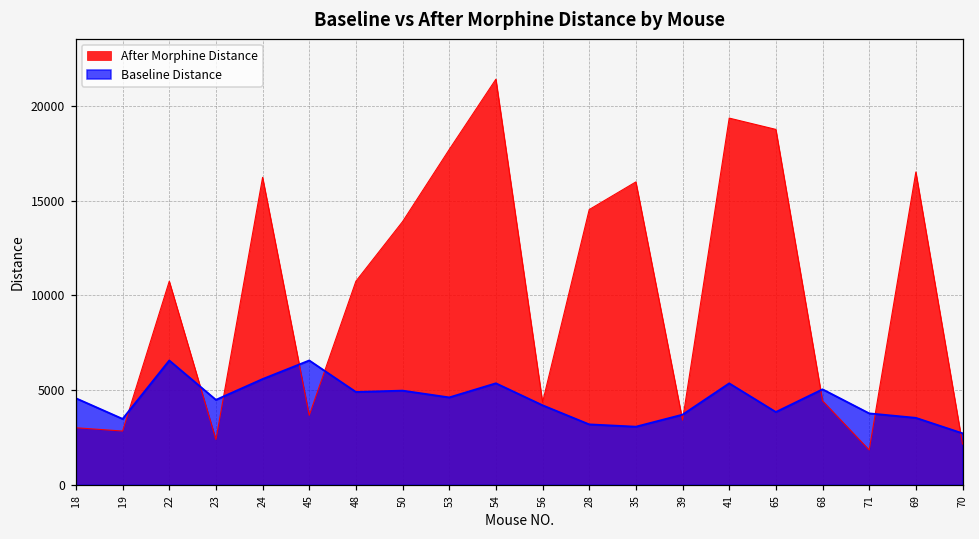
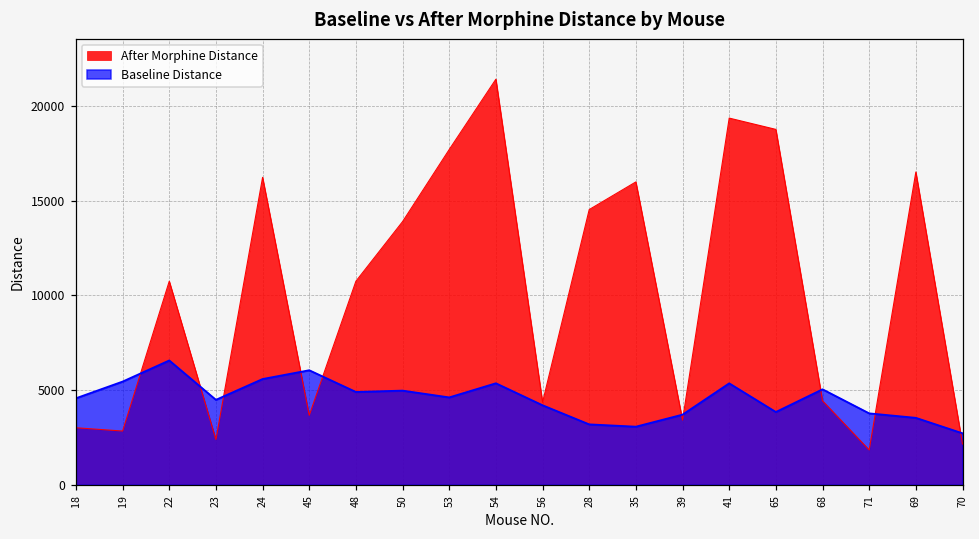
  {
    "After Morphine Distance": {
      "18": 3000,
      "19": 2800,
      "22": 10800,
      "23": 2400,
      "24": 16200,
      "45": 3700,
      "48": 10800,
      "50": 13900,
      "53": 17700,
      "54": 21400,
      "56": 4400,
      "28": 14500,
      "35": 16000,
      "39": 3400,
      "41": 19400,
      "65": 18800,
      "68": 4400,
      "71": 1800,
      "69": 16500,
      "70": 2200
    },
    "Baseline Distance": {
      "18": 4600,
-     "19": 3500,
+     "19": 5500,
      "22": 6600,
      "23": 4500,
      "24": 5600,
-     "45": 6600,
+     "45": 6100,
      "48": 4900,
      "50": 5000,
      "53": 4600,
      "54": 5400,
      "56": 4200,
      "28": 3200,
      "35": 3100,
      "39": 3700,
      "41": 5400,
      "65": 3800,
      "68": 5000,
      "71": 3800,
      "69": 3500,
      "70": 2700
    }
  }
